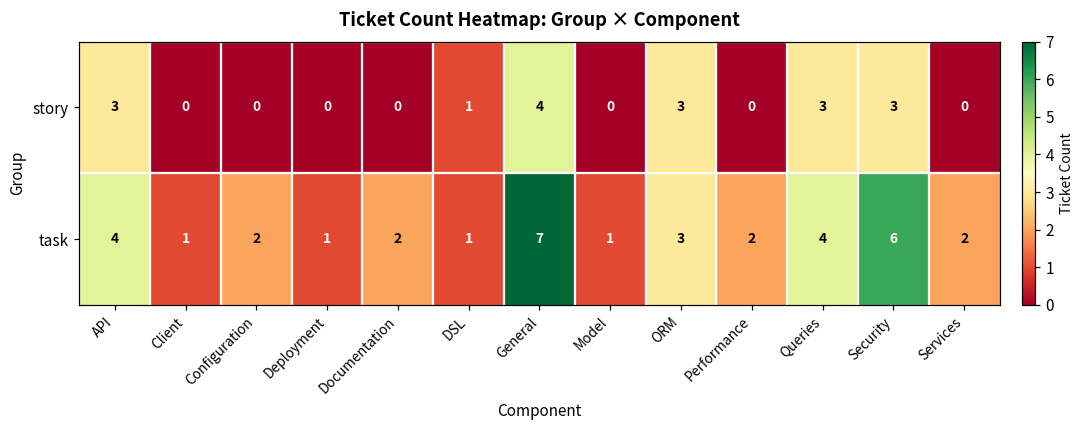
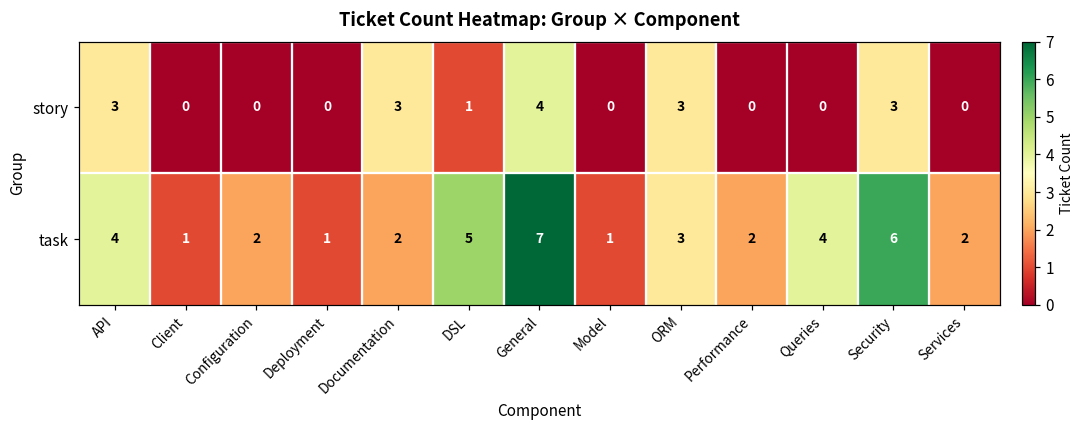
  {
    "story": {
      "API": 3,
      "Client": 0,
      "Configuration": 0,
      "Deployment": 0,
-     "Documentation": 0,
+     "Documentation": 3,
      "DSL": 1,
      "General": 4,
      "Model": 0,
      "ORM": 3,
      "Performance": 0,
-     "Queries": 3,
+     "Queries": 0,
      "Security": 3,
      "Services": 0
    },
    "task": {
      "API": 4,
      "Client": 1,
      "Configuration": 2,
      "Deployment": 1,
      "Documentation": 2,
-     "DSL": 1,
+     "DSL": 5,
      "General": 7,
      "Model": 1,
      "ORM": 3,
      "Performance": 2,
      "Queries": 4,
      "Security": 6,
      "Services": 2
    }
  }
